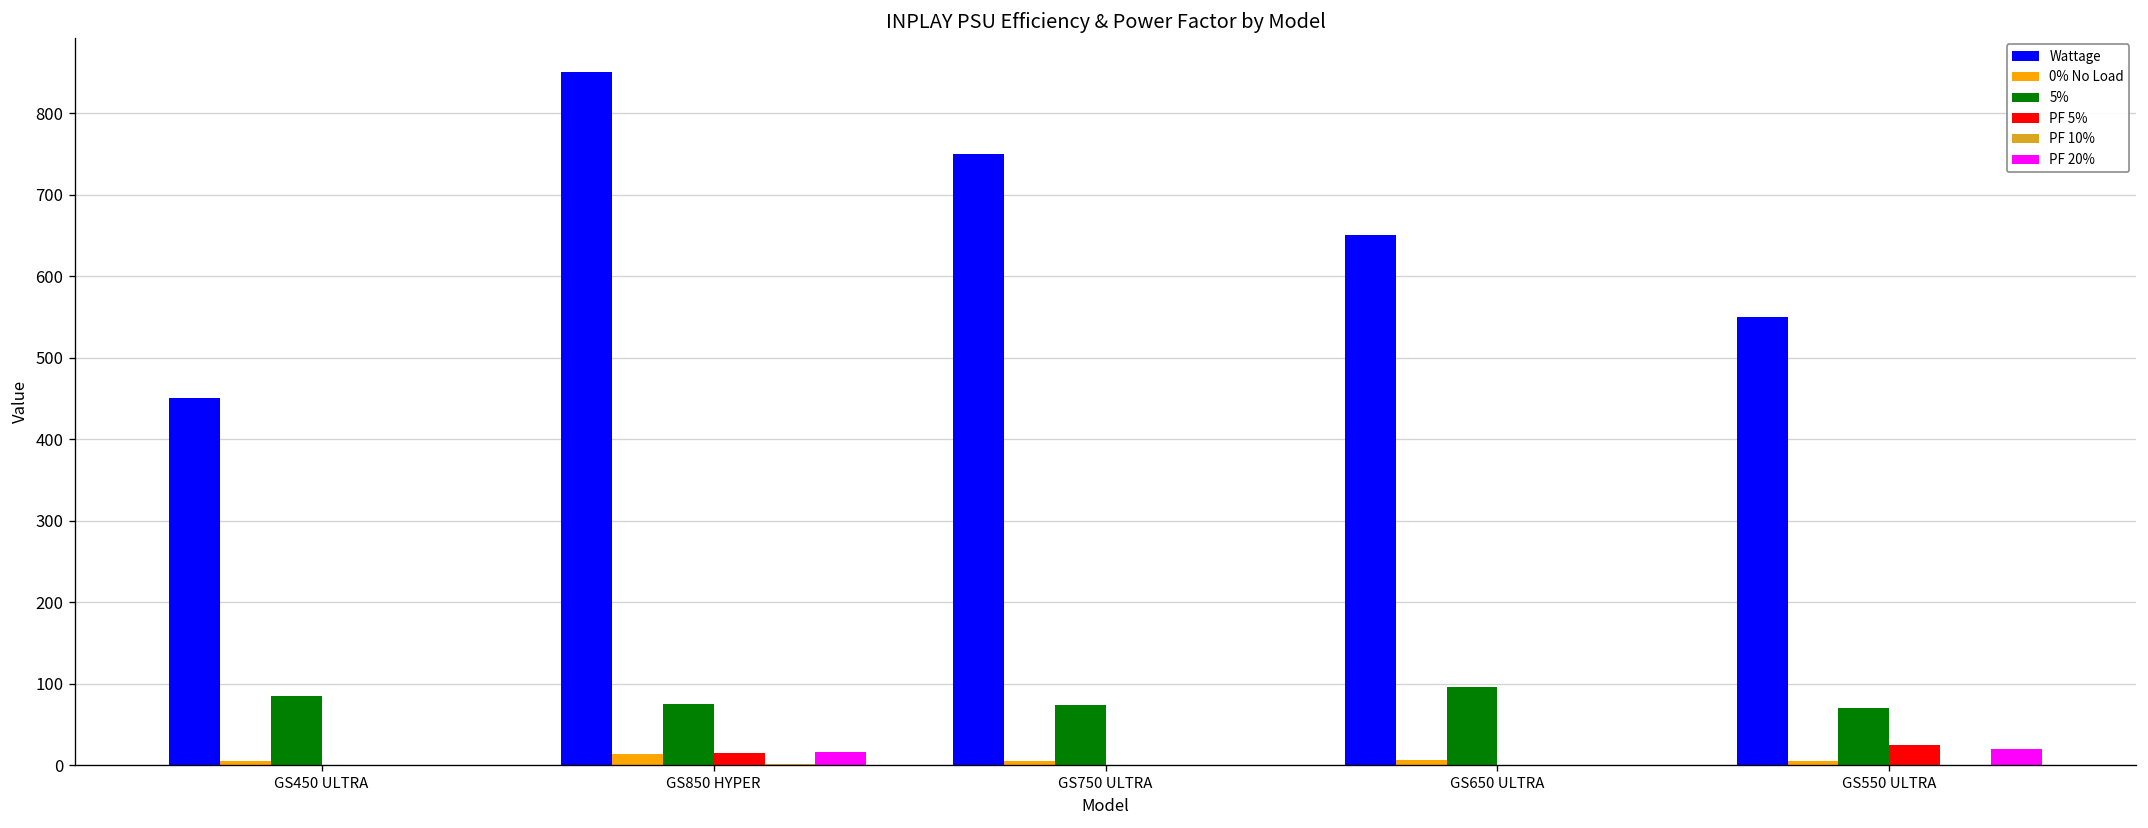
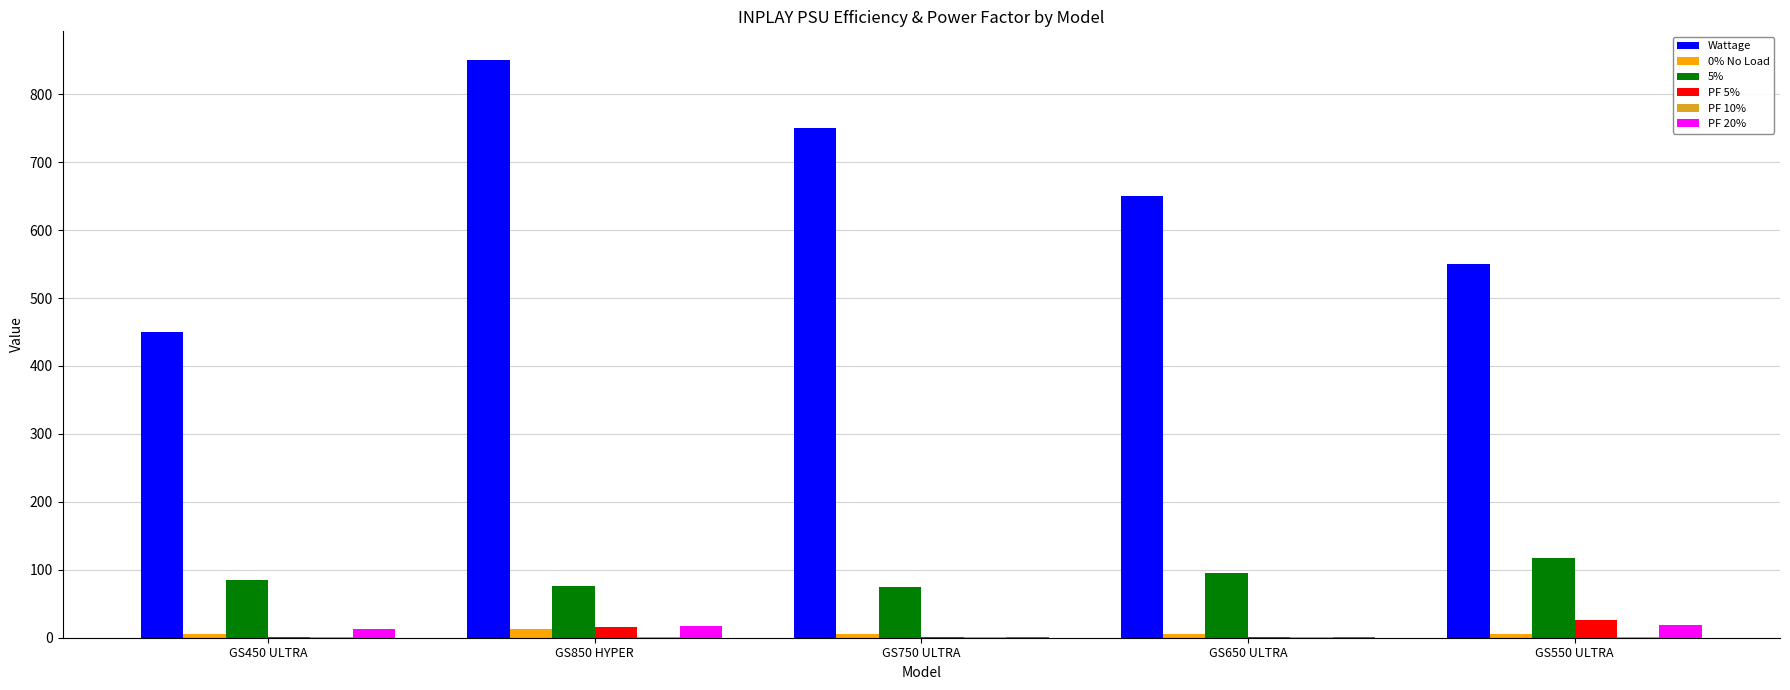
  {
    "Wattage": {
      "GS450 ULTRA": 450,
      "GS850 HYPER": 850,
      "GS750 ULTRA": 750,
      "GS650 ULTRA": 650,
      "GS550 ULTRA": 550
    },
    "5%": {
      "GS450 ULTRA": 90,
      "GS850 HYPER": 80,
      "GS750 ULTRA": 70,
      "GS650 ULTRA": 100,
-     "GS550 ULTRA": 70
+     "GS550 ULTRA": 120
    },
    "PF 5%": {
      "GS850 HYPER": 20,
      "GS550 ULTRA": 30
    },
    "PF 20%": {
-     "GS450 ULTRA": 0,
+     "GS450 ULTRA": 10,
      "GS850 HYPER": 20,
      "GS550 ULTRA": 20
    }
  }
